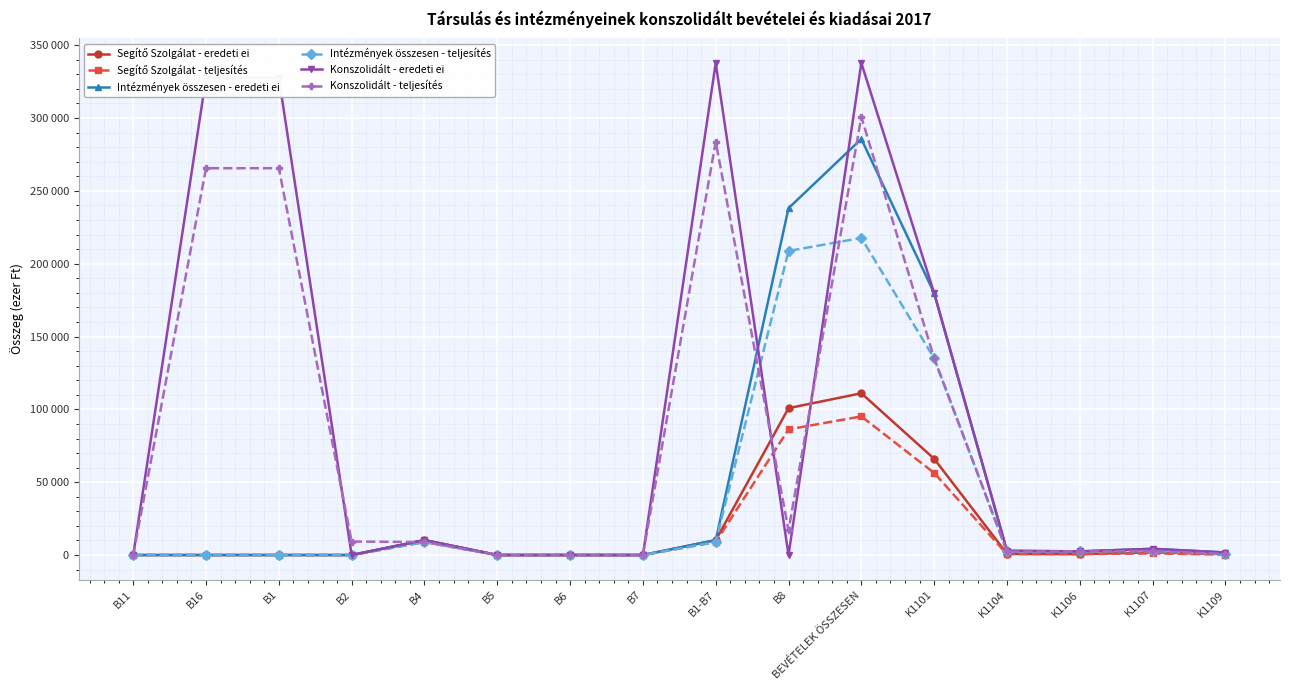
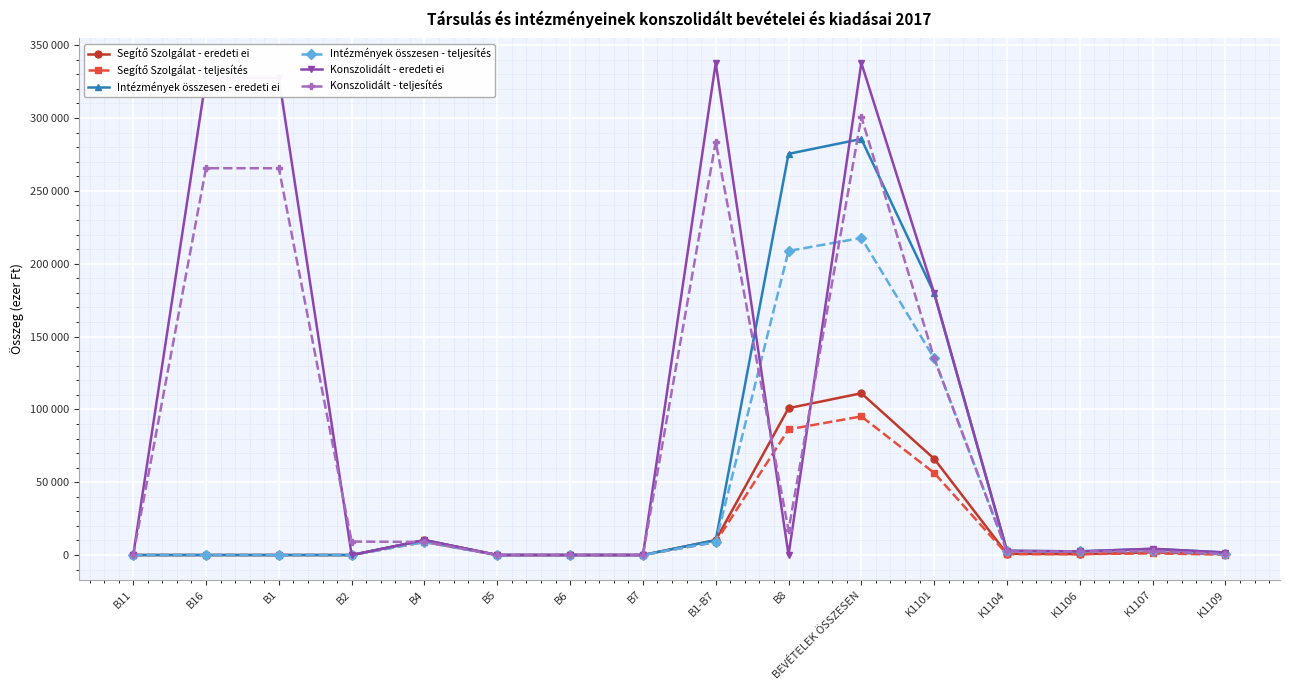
  {
    "Intézmények összesen - eredeti ei": {
-     "B8": 238000,
+     "B8": 275000,
      "BEVÉTELEK ÖSSZESEN": 286000
    },
    "Intézmények összesen - teljesítés": {
      "B8": 209000,
      "BEVÉTELEK ÖSSZESEN": 218000
    }
  }
